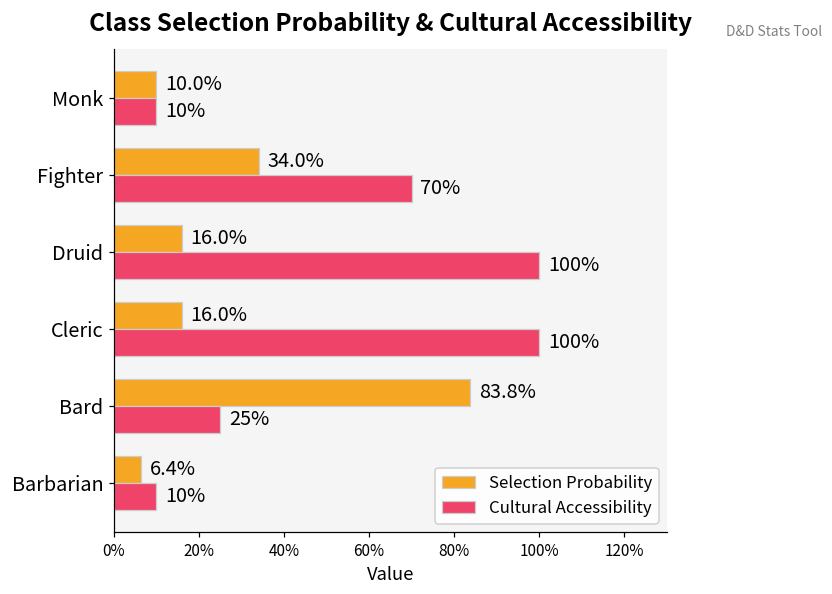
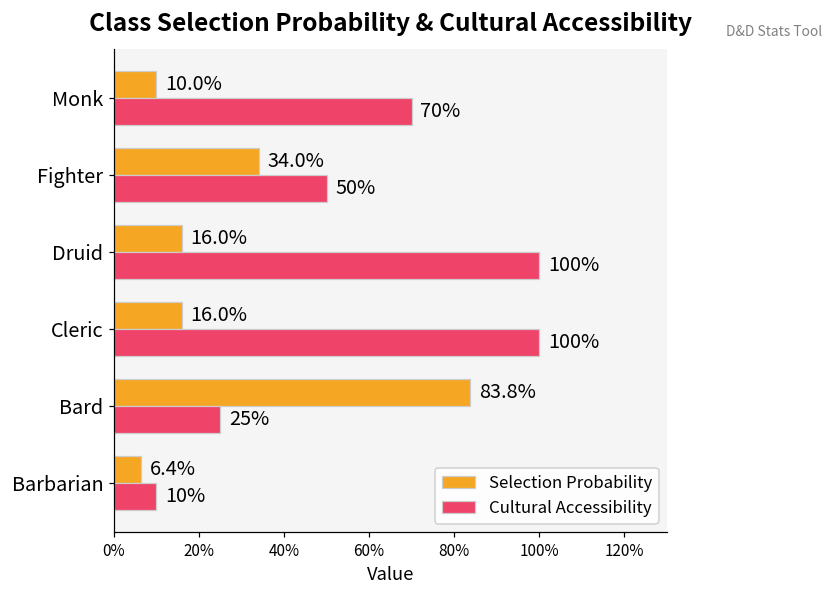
  {
    "Selection Probability": {
      "Monk": "10.0%",
      "Fighter": "34.0%",
      "Druid": "16.0%",
      "Cleric": "16.0%",
      "Bard": "83.8%",
      "Barbarian": "6.4%"
    },
    "Cultural Accessibility": {
-     "Monk": "10%",
-     "Fighter": "70%",
+     "Monk": "70%",
+     "Fighter": "50%",
      "Druid": "100%",
      "Cleric": "100%",
      "Bard": "25%",
      "Barbarian": "10%"
    }
  }
